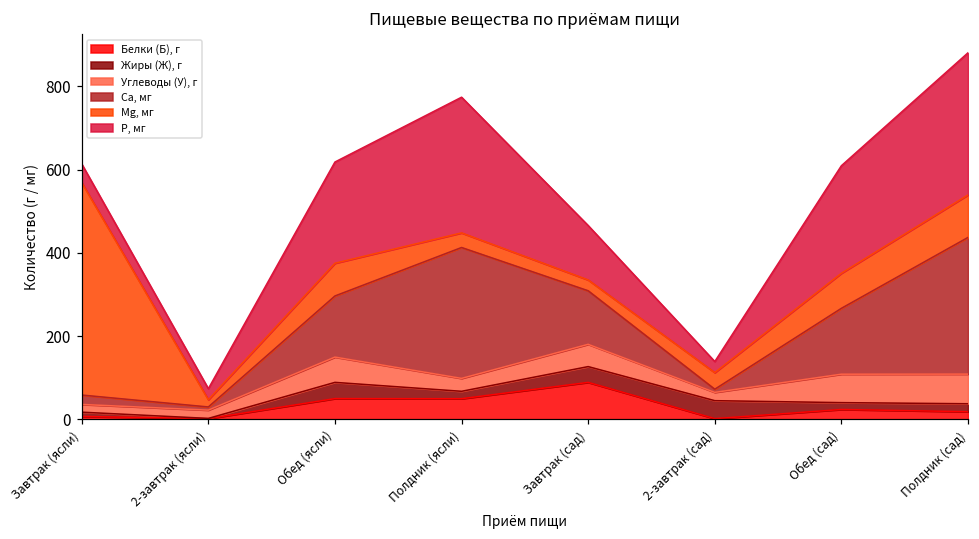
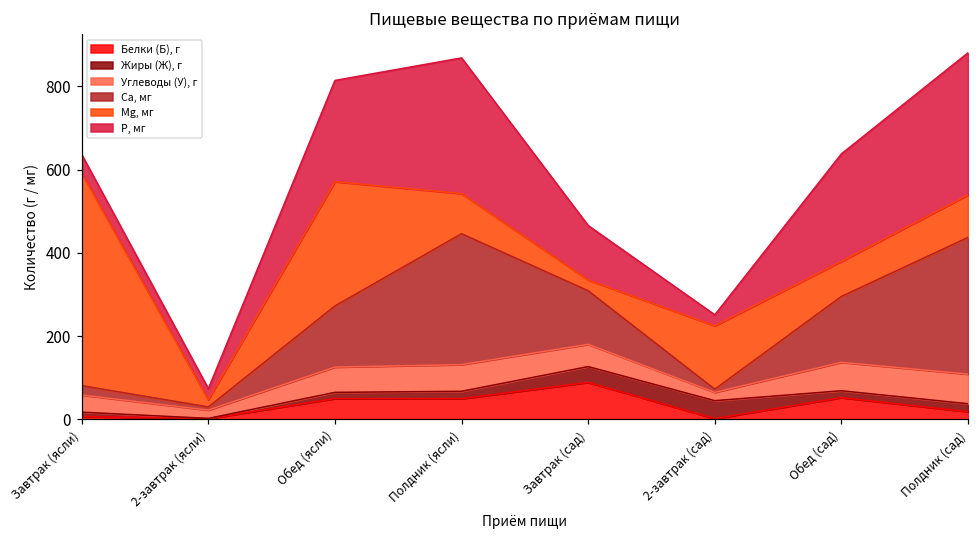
  {
    "Белки (Б), г": {
      "Завтрак (ясли)": 10,
      "Обед (ясли)": 50,
      "Полдник (ясли)": 50,
      "Завтрак (сад)": 90,
      "2-завтрак (сад)": 0,
-     "Обед (сад)": 20,
+     "Обед (сад)": 50,
      "Полдник (сад)": 20
    },
    "Жиры (Ж), г": {
      "Завтрак (ясли)": 10,
-     "Обед (ясли)": 40,
+     "Обед (ясли)": 20,
      "Полдник (ясли)": 20,
      "Завтрак (сад)": 40,
      "2-завтрак (сад)": 40,
      "Обед (сад)": 20,
      "Полдник (сад)": 20
    },
    "Углеводы (У), г": {
-     "Завтрак (ясли)": 20,
+     "Завтрак (ясли)": 40,
      "2-завтрак (ясли)": 20,
      "Обед (ясли)": 60,
-     "Полдник (ясли)": 30,
+     "Полдник (ясли)": 60,
      "Завтрак (сад)": 50,
      "2-завтрак (сад)": 20,
      "Обед (сад)": 70,
      "Полдник (сад)": 70
    },
    "Mg, мг": {
      "Завтрак (ясли)": 510,
      "2-завтрак (ясли)": 20,
-     "Обед (ясли)": 80,
-     "Полдник (ясли)": 40,
+     "Обед (ясли)": 300,
+     "Полдник (ясли)": 100,
      "Завтрак (сад)": 30,
-     "2-завтрак (сад)": 40,
+     "2-завтрак (сад)": 150,
      "Обед (сад)": 80,
      "Полдник (сад)": 100
    }
  }
